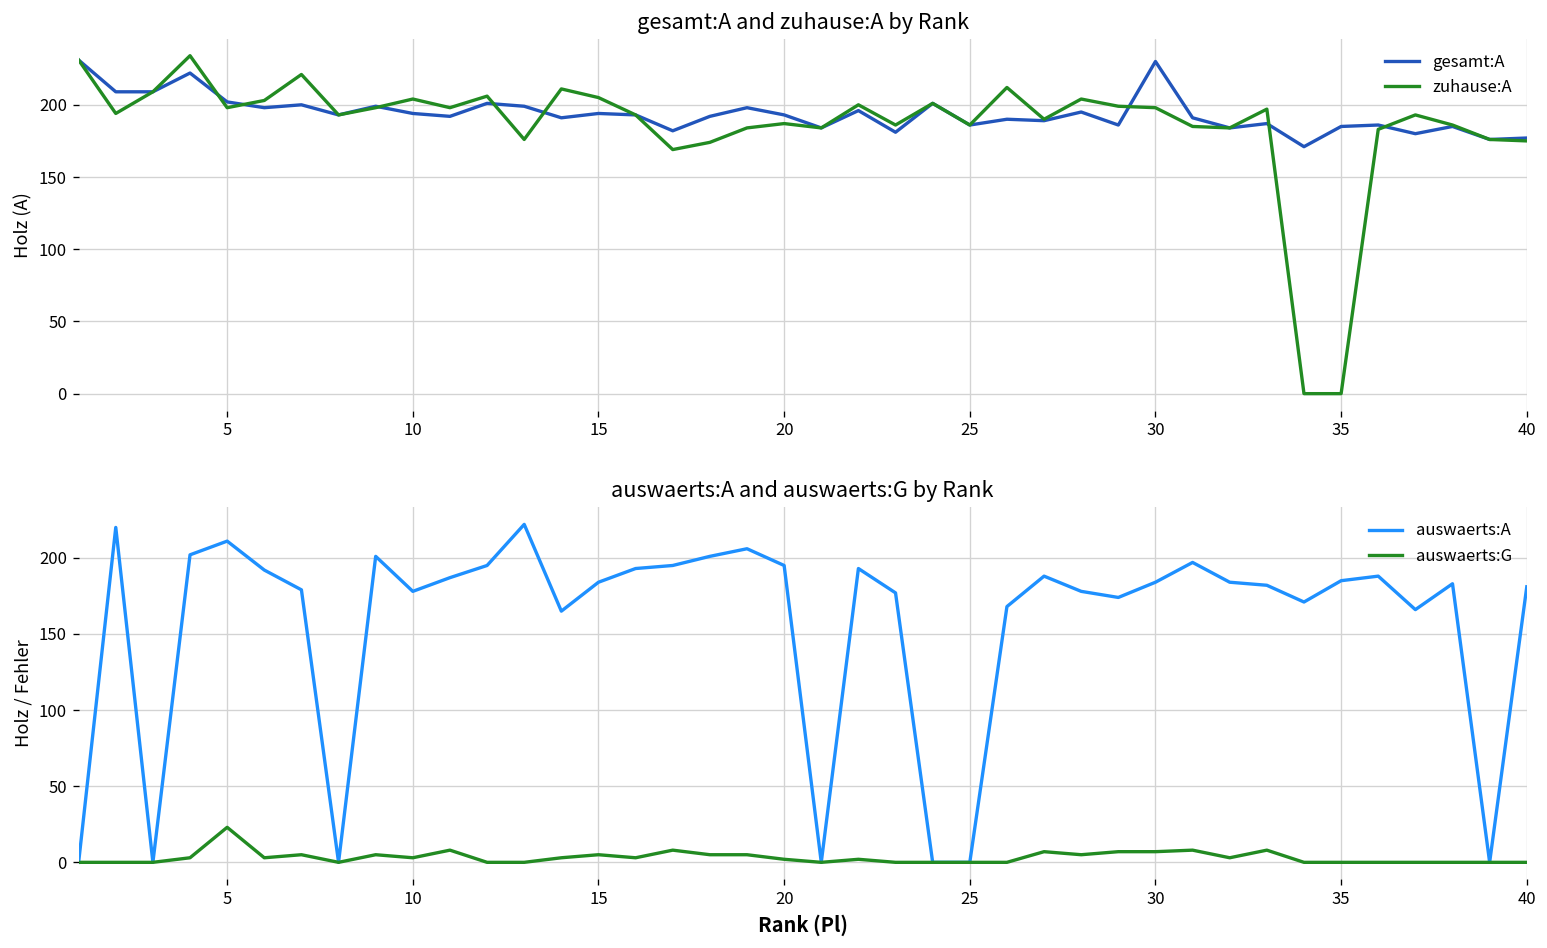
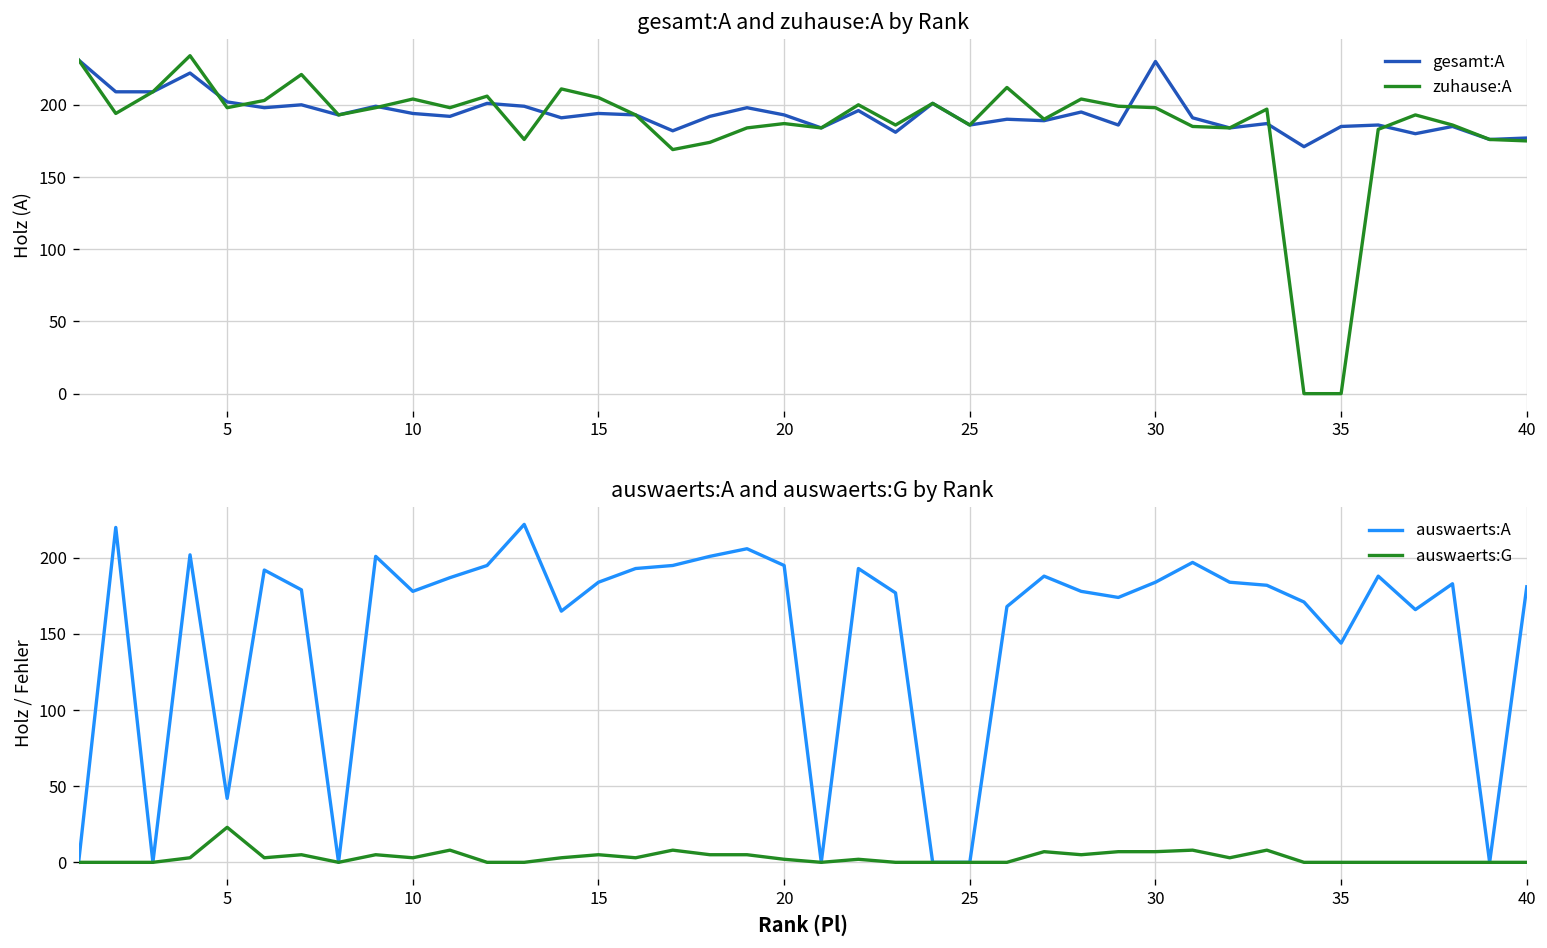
  {
    "gesamt:A and zuhause:A by Rank": {
      "gesamt:A": {
        "5": 202,
        "10": 194,
        "15": 194,
        "20": 193,
        "30": 230,
        "35": 185
      },
      "zuhause:A": {
        "5": 198,
        "10": 204,
        "15": 205,
        "20": 187,
        "30": 198,
        "35": 0
      }
    },
    "auswaerts:A and auswaerts:G by Rank": {
      "auswaerts:A": {
-       "5": 211,
+       "5": 42,
        "10": 178,
        "15": 184,
        "20": 195,
        "30": 184,
-       "35": 185,
+       "35": 144,
        "40": 181
      },
      "auswaerts:G": {
        "5": 23,
        "10": 3,
        "15": 5,
        "20": 2,
        "30": 7,
        "35": 0,
        "40": 0
      }
    }
  }
